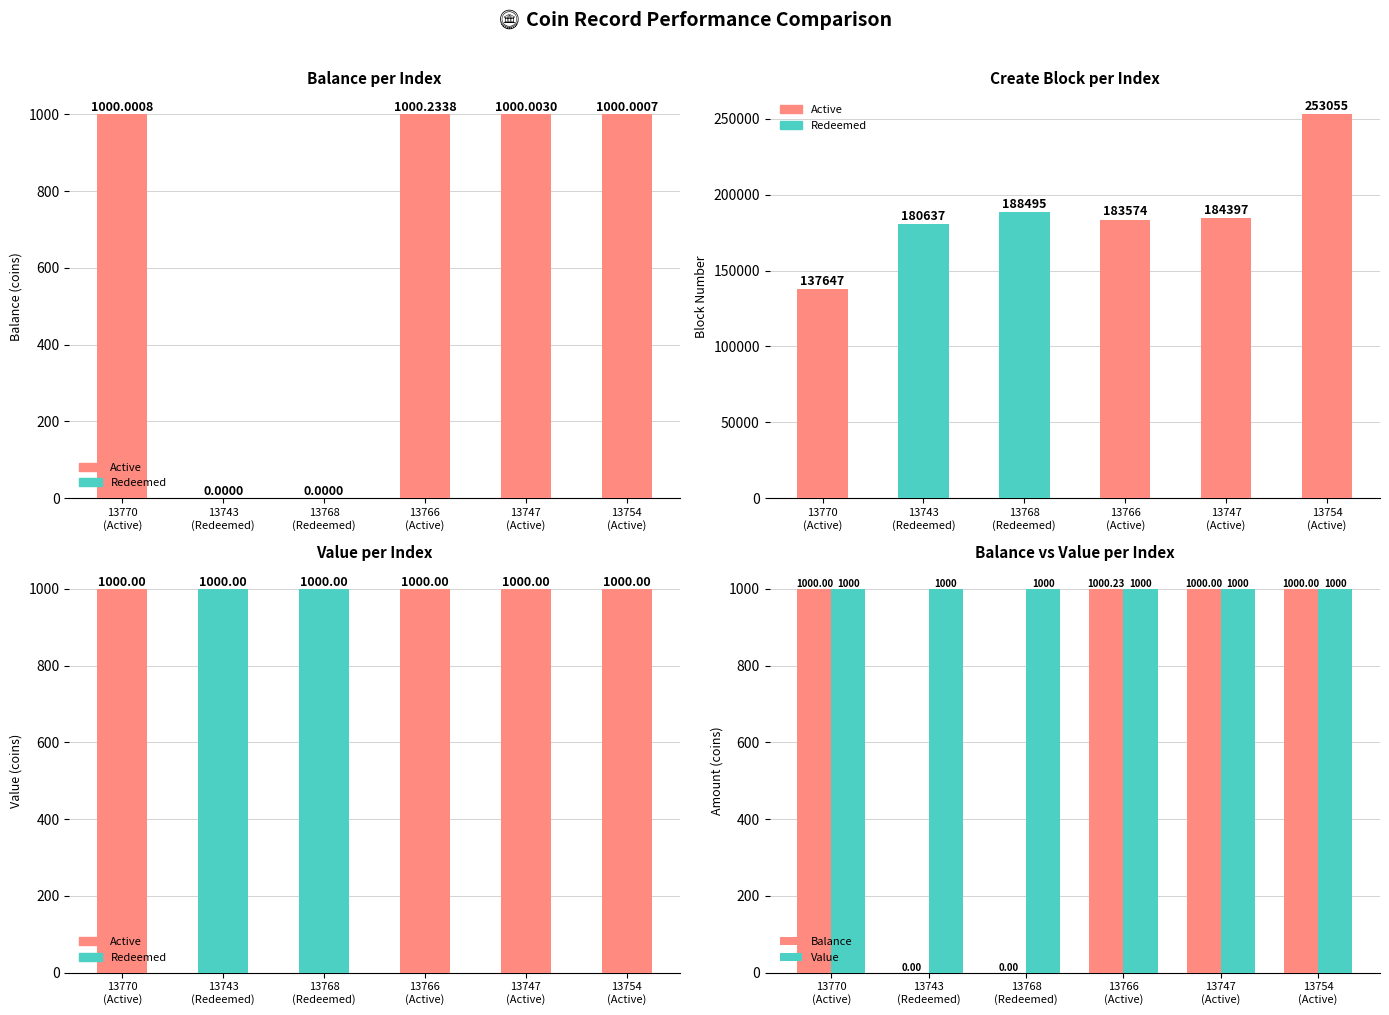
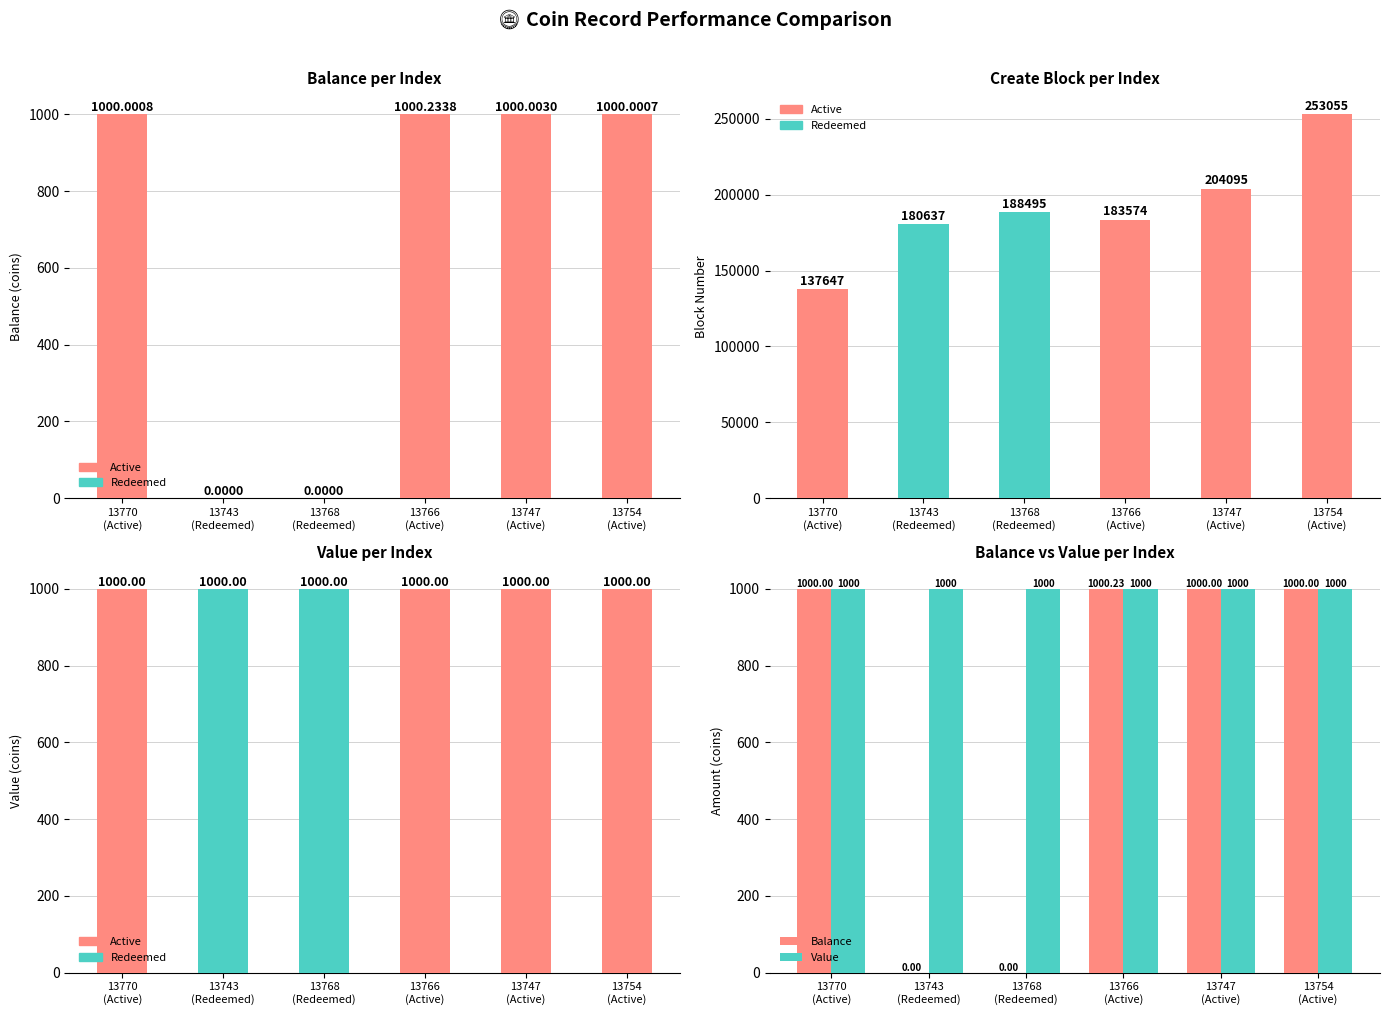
  {
    "Balance per Index": {
      "13770 (Active)": 1000.0008,
      "13743 (Redeemed)": 0.0000,
      "13768 (Redeemed)": 0.0000,
      "13766 (Active)": 1000.2338,
      "13747 (Active)": 1000.0030,
      "13754 (Active)": 1000.0007
    },
    "Create Block per Index": {
      "13770 (Active)": 137647,
      "13743 (Redeemed)": 180637,
      "13768 (Redeemed)": 188495,
      "13766 (Active)": 183574,
-     "13747 (Active)": 184397,
+     "13747 (Active)": 204095,
      "13754 (Active)": 253055
    },
    "Value per Index": {
      "13770 (Active)": 1000.00,
      "13743 (Redeemed)": 1000.00,
      "13768 (Redeemed)": 1000.00,
      "13766 (Active)": 1000.00,
      "13747 (Active)": 1000.00,
      "13754 (Active)": 1000.00
    },
    "Balance vs Value per Index": {
      "Balance": {
        "13770 (Active)": 1000.00,
        "13743 (Redeemed)": 0.00,
        "13768 (Redeemed)": 0.00,
        "13766 (Active)": 1000.23,
        "13747 (Active)": 1000.00,
        "13754 (Active)": 1000.00
      },
      "Value": {
        "13770 (Active)": 1000,
        "13743 (Redeemed)": 1000,
        "13768 (Redeemed)": 1000,
        "13766 (Active)": 1000,
        "13747 (Active)": 1000,
        "13754 (Active)": 1000
      }
    }
  }
